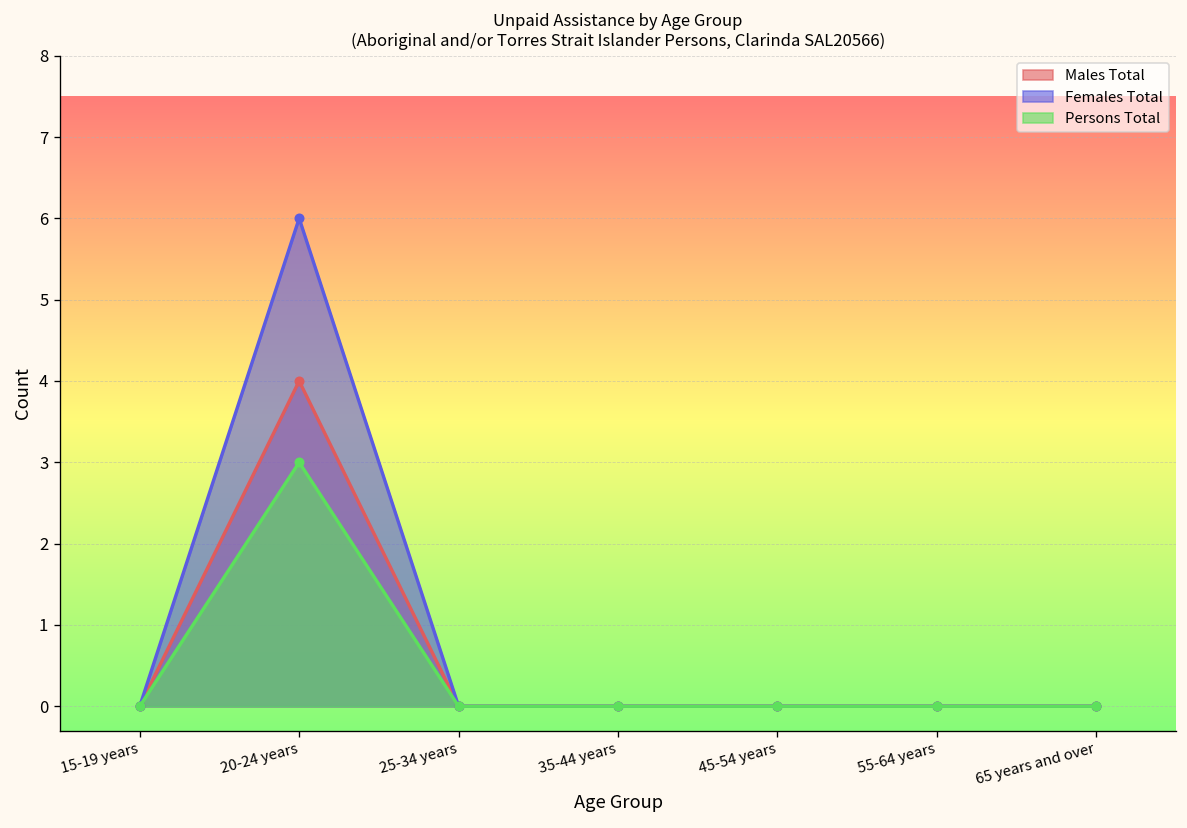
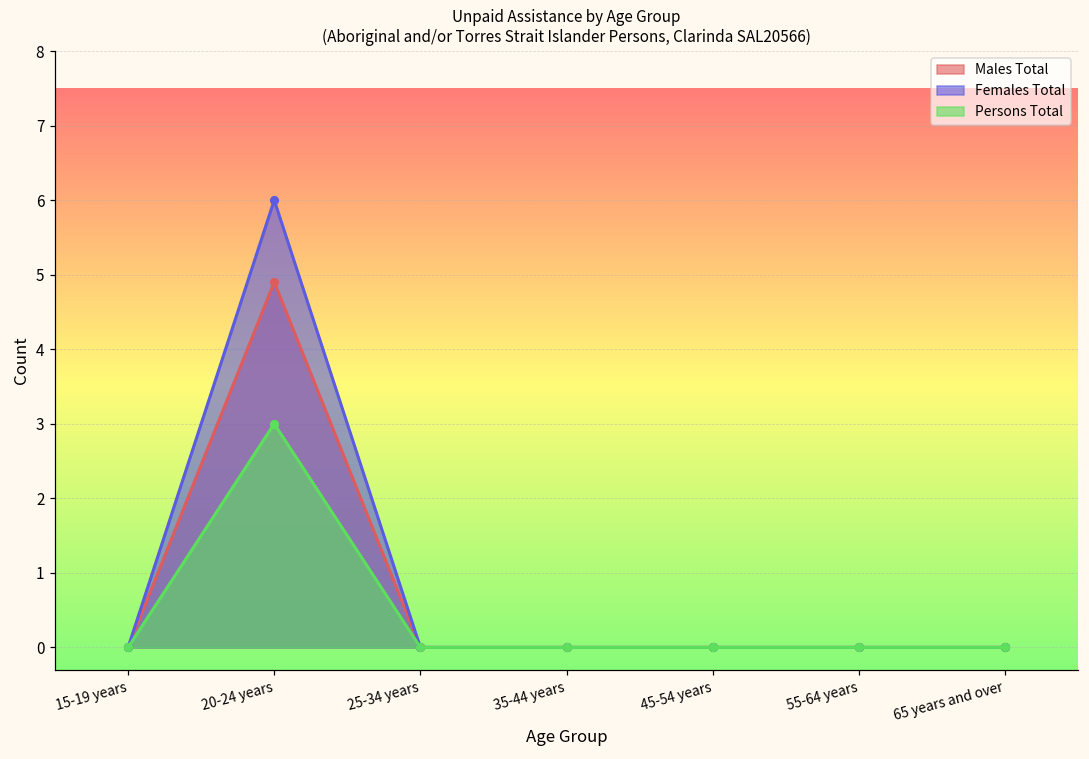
  {
    "Males Total": {
-     "20-24 years": 4.0
+     "20-24 years": 4.9
    },
    "Females Total": {
      "20-24 years": 6.0
    },
    "Persons Total": {
      "20-24 years": 3.0
    }
  }
